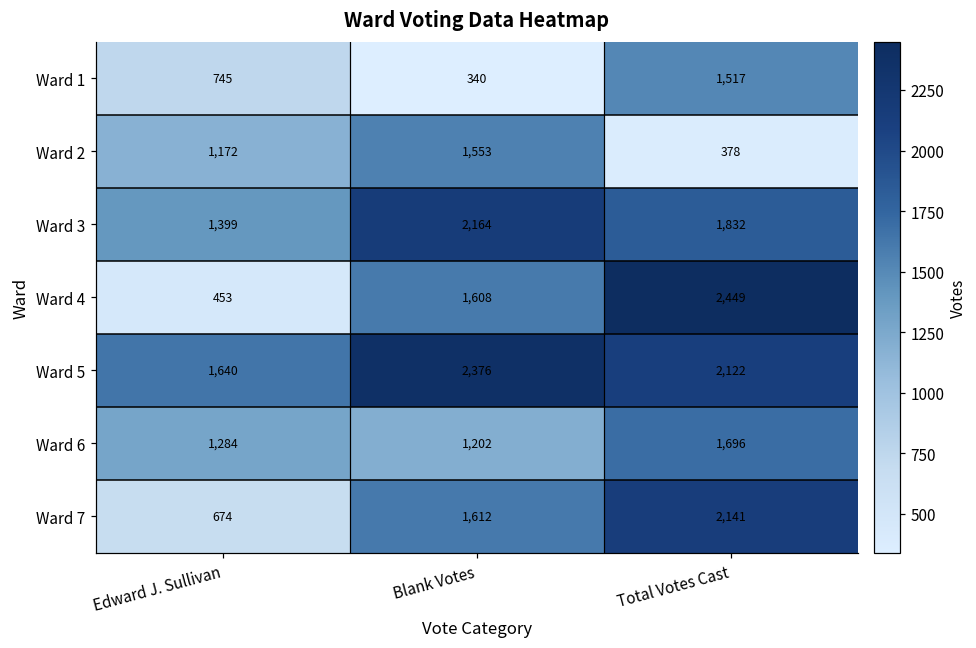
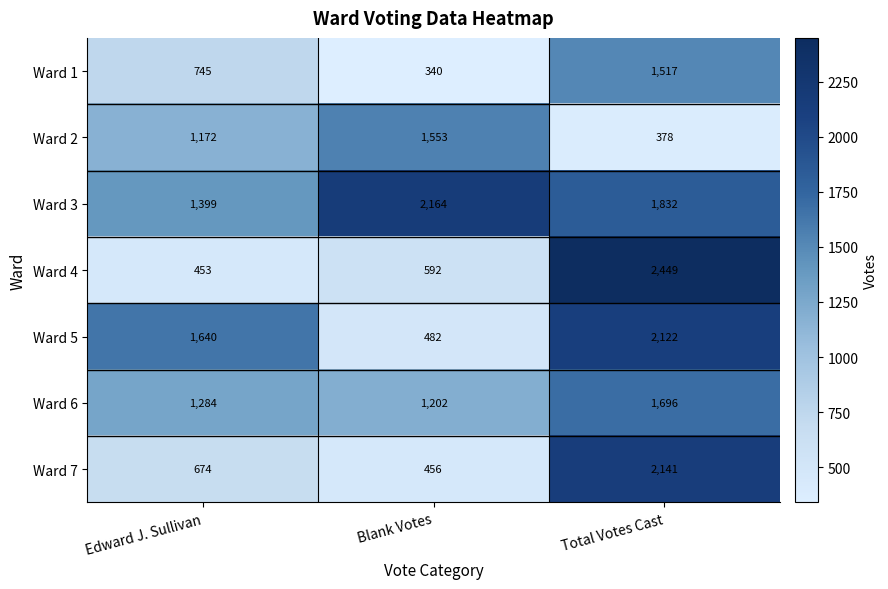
  {
    "Ward 1": {
      "Edward J. Sullivan": "745",
      "Blank Votes": "340",
      "Total Votes Cast": "1,517"
    },
    "Ward 2": {
      "Edward J. Sullivan": "1,172",
      "Blank Votes": "1,553",
      "Total Votes Cast": "378"
    },
    "Ward 3": {
      "Edward J. Sullivan": "1,399",
      "Blank Votes": "2,164",
      "Total Votes Cast": "1,832"
    },
    "Ward 4": {
      "Edward J. Sullivan": "453",
-     "Blank Votes": "1,608",
+     "Blank Votes": "592",
      "Total Votes Cast": "2,449"
    },
    "Ward 5": {
      "Edward J. Sullivan": "1,640",
-     "Blank Votes": "2,376",
+     "Blank Votes": "482",
      "Total Votes Cast": "2,122"
    },
    "Ward 6": {
      "Edward J. Sullivan": "1,284",
      "Blank Votes": "1,202",
      "Total Votes Cast": "1,696"
    },
    "Ward 7": {
      "Edward J. Sullivan": "674",
-     "Blank Votes": "1,612",
+     "Blank Votes": "456",
      "Total Votes Cast": "2,141"
    }
  }
